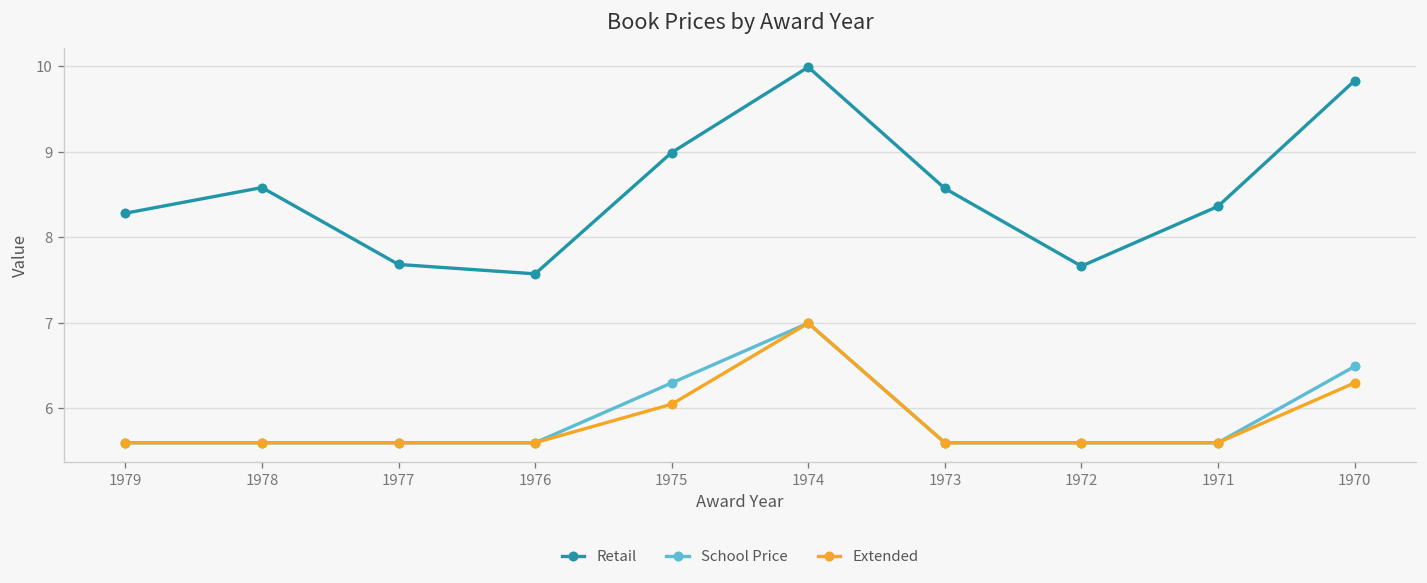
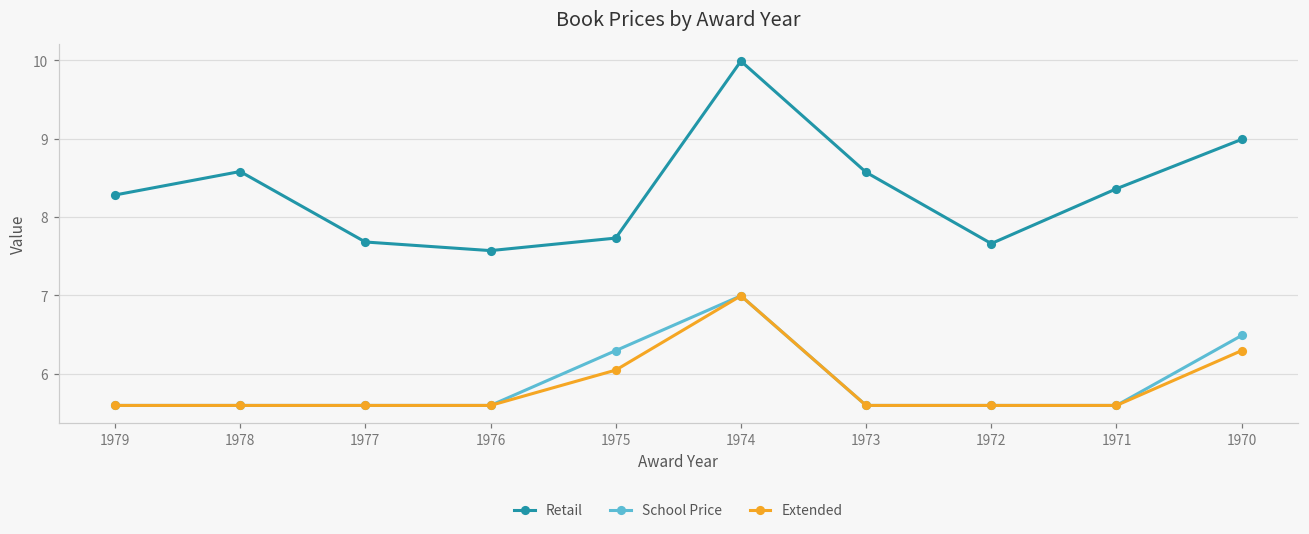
  {
    "Retail": {
      "1979": 8.3,
      "1978": 8.6,
      "1977": 7.7,
      "1976": 7.6,
-     "1975": 9.0,
+     "1975": 7.7,
      "1974": 10.0,
      "1973": 8.6,
      "1972": 7.7,
      "1971": 8.4,
-     "1970": 9.8
+     "1970": 9.0
    },
    "School Price": {
      "1975": 6.3,
      "1970": 6.5
    },
    "Extended": {
      "1975": 6.0,
      "1970": 6.3
    }
  }
